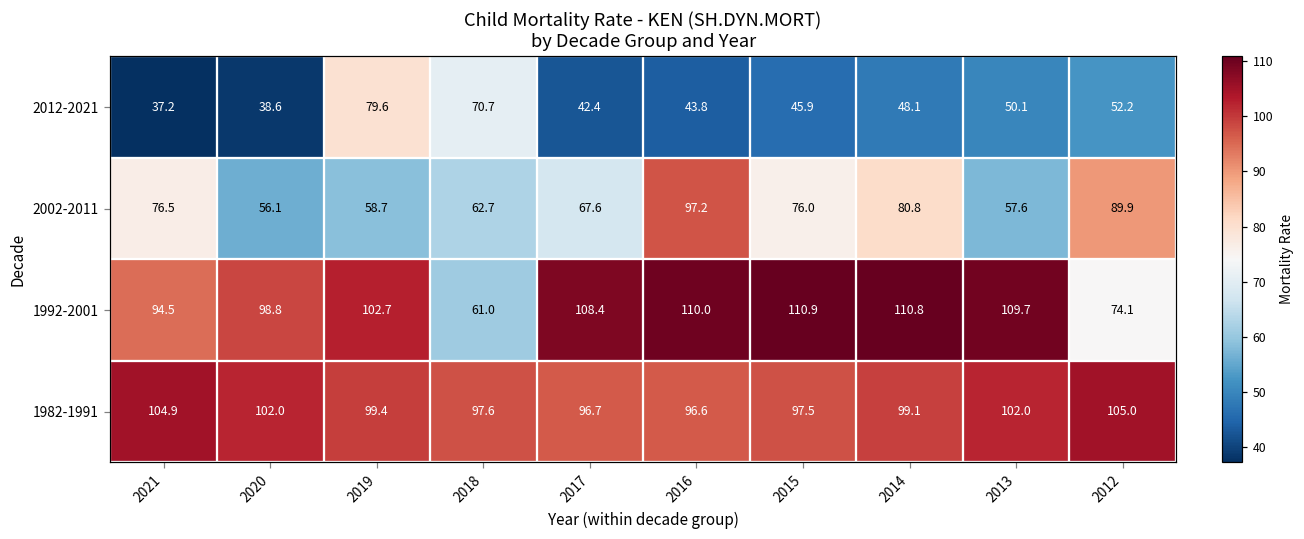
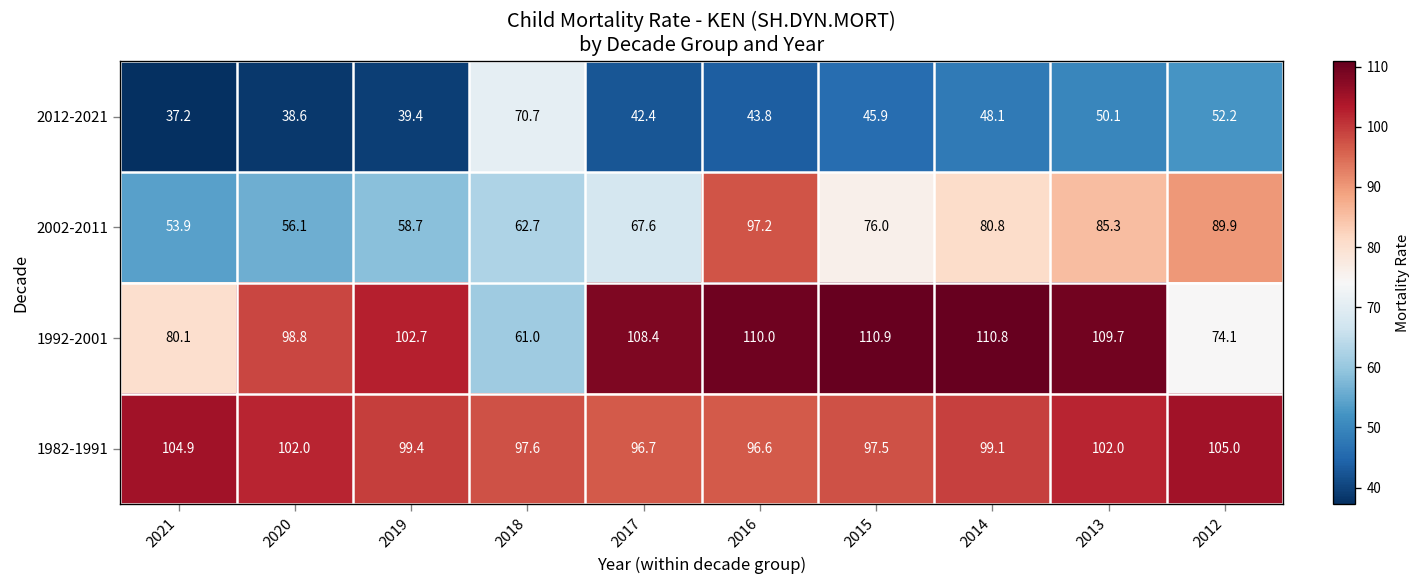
  {
    "2012-2021": {
      "2021": 37.2,
      "2020": 38.6,
-     "2019": 79.6,
+     "2019": 39.4,
      "2018": 70.7,
      "2017": 42.4,
      "2016": 43.8,
      "2015": 45.9,
      "2014": 48.1,
      "2013": 50.1,
      "2012": 52.2
    },
    "2002-2011": {
-     "2021": 76.5,
+     "2021": 53.9,
      "2020": 56.1,
      "2019": 58.7,
      "2018": 62.7,
      "2017": 67.6,
      "2016": 97.2,
      "2015": 76.0,
      "2014": 80.8,
-     "2013": 57.6,
+     "2013": 85.3,
      "2012": 89.9
    },
    "1992-2001": {
-     "2021": 94.5,
+     "2021": 80.1,
      "2020": 98.8,
      "2019": 102.7,
      "2018": 61.0,
      "2017": 108.4,
      "2016": 110.0,
      "2015": 110.9,
      "2014": 110.8,
      "2013": 109.7,
      "2012": 74.1
    },
    "1982-1991": {
      "2021": 104.9,
      "2020": 102.0,
      "2019": 99.4,
      "2018": 97.6,
      "2017": 96.7,
      "2016": 96.6,
      "2015": 97.5,
      "2014": 99.1,
      "2013": 102.0,
      "2012": 105.0
    }
  }
